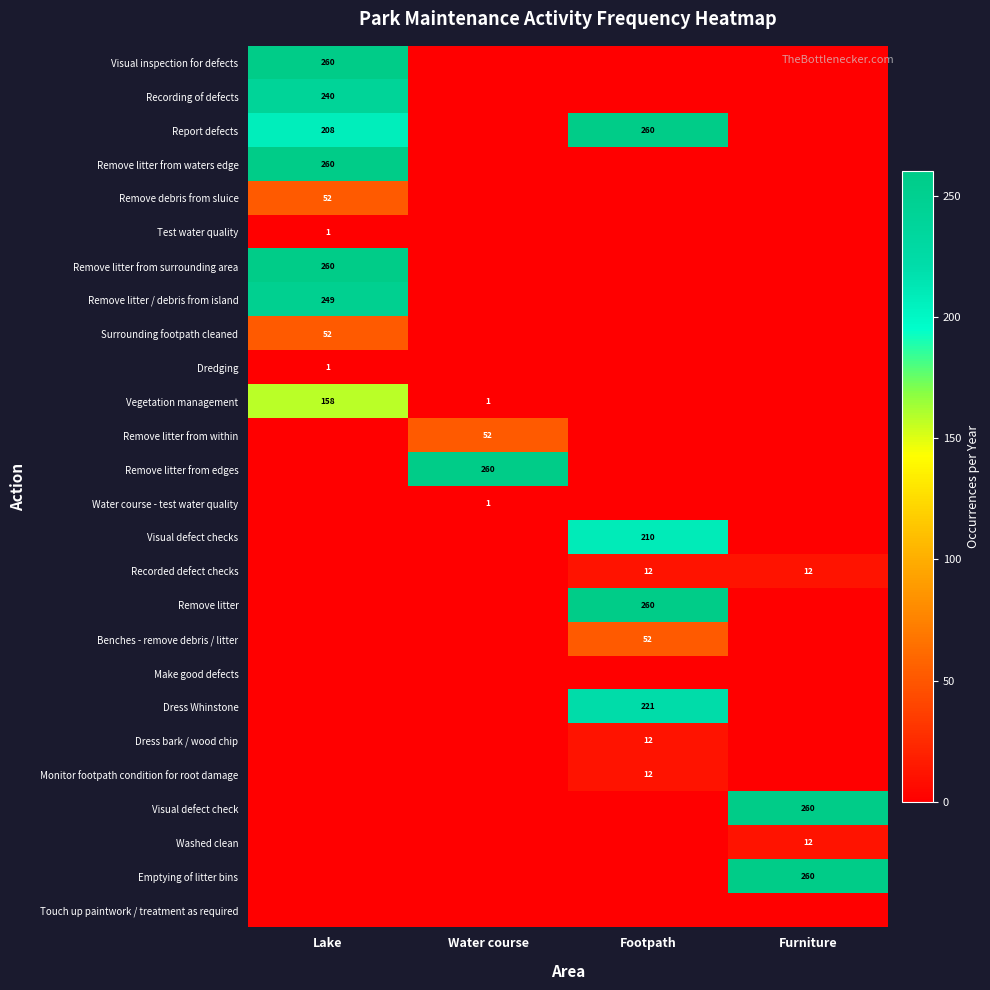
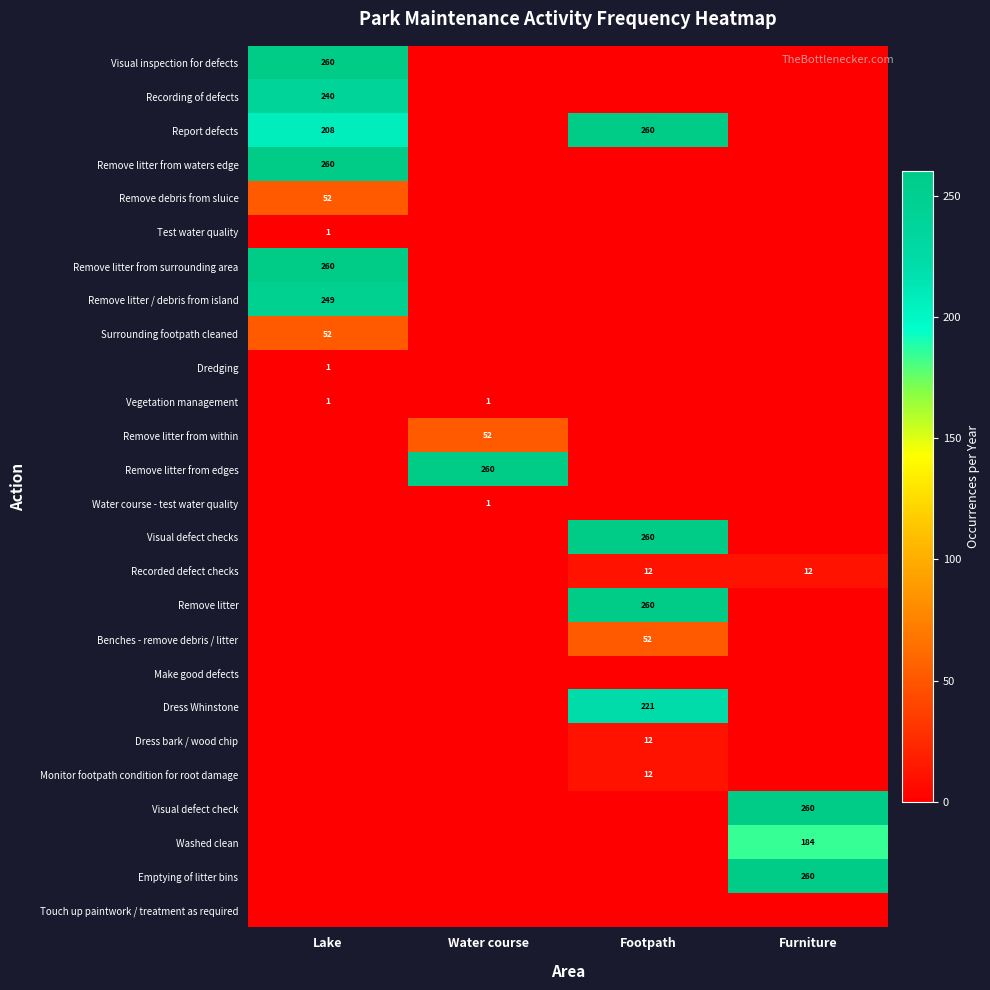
  {
    "Visual inspection for defects": {
      "Lake": 260
    },
    "Recording of defects": {
      "Lake": 240
    },
    "Report defects": {
      "Lake": 208,
      "Footpath": 260
    },
    "Remove litter from waters edge": {
      "Lake": 260
    },
    "Remove debris from sluice": {
      "Lake": 52
    },
    "Test water quality": {
      "Lake": 1
    },
    "Remove litter from surrounding area": {
      "Lake": 260
    },
    "Remove litter / debris from island": {
      "Lake": 249
    },
    "Surrounding footpath cleaned": {
      "Lake": 52
    },
    "Dredging": {
      "Lake": 1
    },
    "Vegetation management": {
-     "Lake": 158,
+     "Lake": 1,
      "Water course": 1
    },
    "Remove litter from within": {
      "Water course": 52
    },
    "Remove litter from edges": {
      "Water course": 260
    },
    "Water course - test water quality": {
      "Water course": 1
    },
    "Visual defect checks": {
-     "Footpath": 210
+     "Footpath": 260
    },
    "Recorded defect checks": {
      "Footpath": 12,
      "Furniture": 12
    },
    "Remove litter": {
      "Footpath": 260
    },
    "Benches - remove debris / litter": {
      "Footpath": 52
    },
    "Dress Whinstone": {
      "Footpath": 221
    },
    "Dress bark / wood chip": {
      "Footpath": 12
    },
    "Monitor footpath condition for root damage": {
      "Footpath": 12
    },
    "Visual defect check": {
      "Furniture": 260
    },
    "Washed clean": {
-     "Furniture": 12
+     "Furniture": 184
    },
    "Emptying of litter bins": {
      "Furniture": 260
    }
  }
